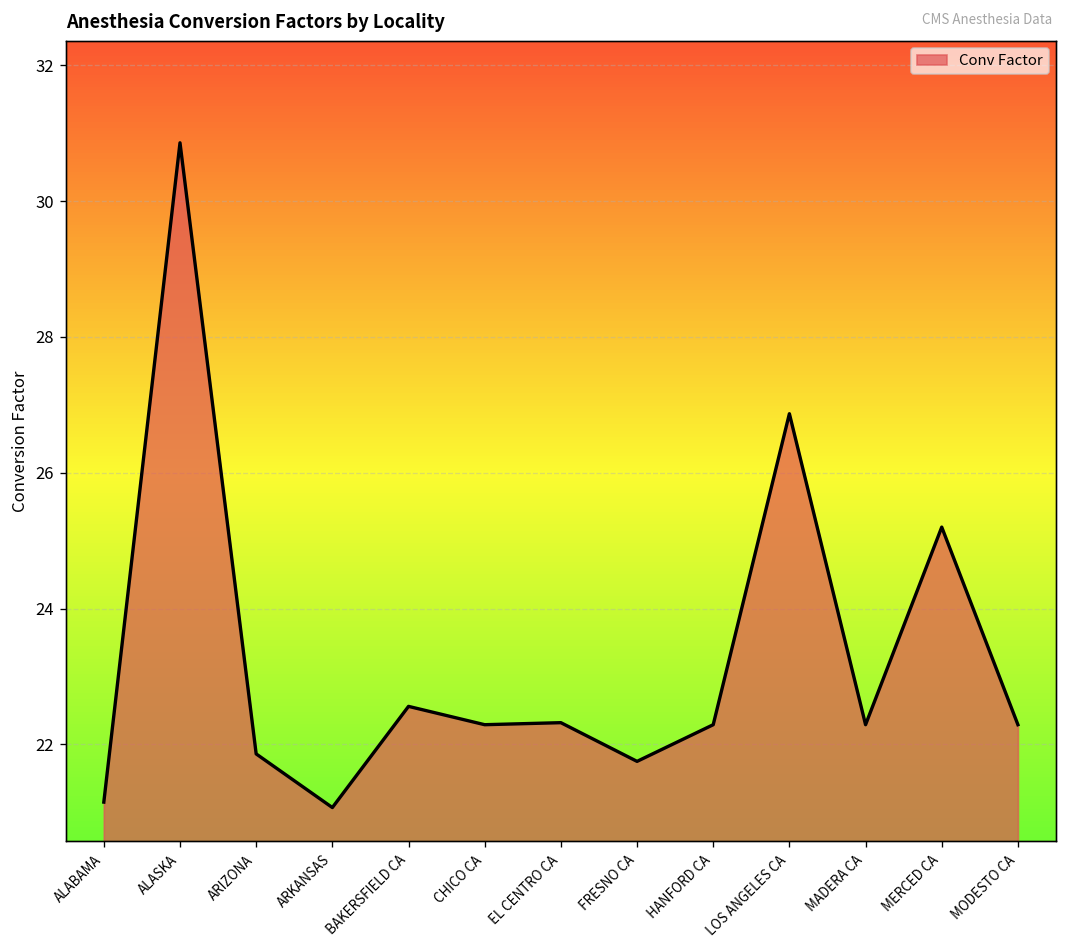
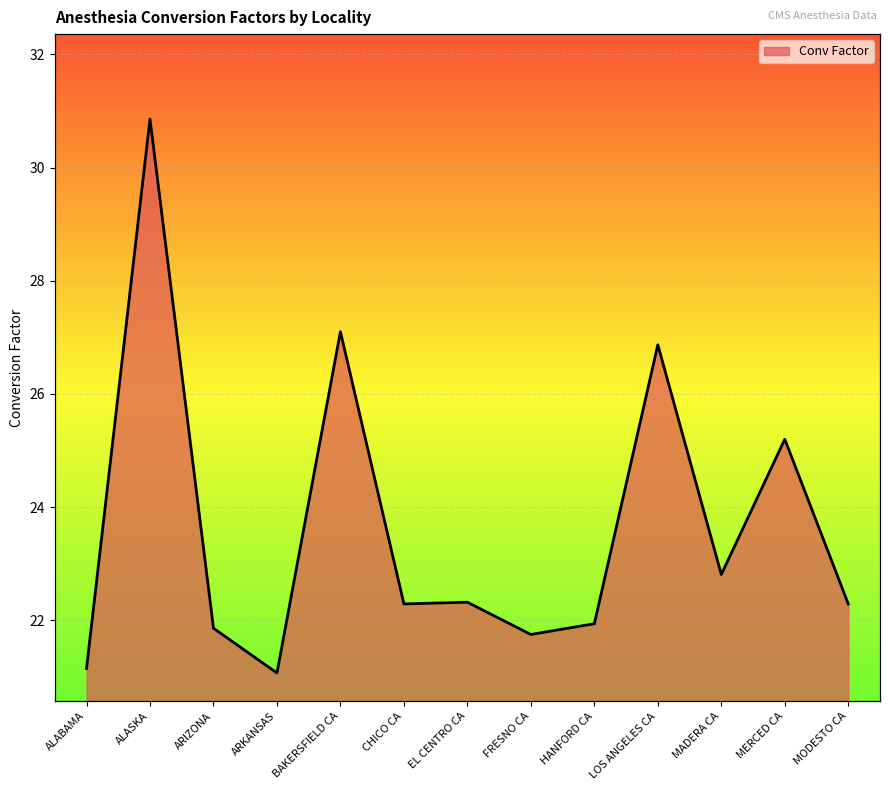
  {
    "ALABAMA": 21.2,
    "ALASKA": 30.9,
    "ARIZONA": 21.9,
    "ARKANSAS": 21.1,
-   "BAKERSFIELD CA": 22.6,
+   "BAKERSFIELD CA": 27.1,
    "CHICO CA": 22.3,
    "EL CENTRO CA": 22.3,
    "FRESNO CA": 21.8,
-   "HANFORD CA": 22.3,
+   "HANFORD CA": 21.9,
    "LOS ANGELES CA": 26.9,
-   "MADERA CA": 22.3,
+   "MADERA CA": 22.8,
    "MERCED CA": 25.2,
    "MODESTO CA": 22.3
  }
